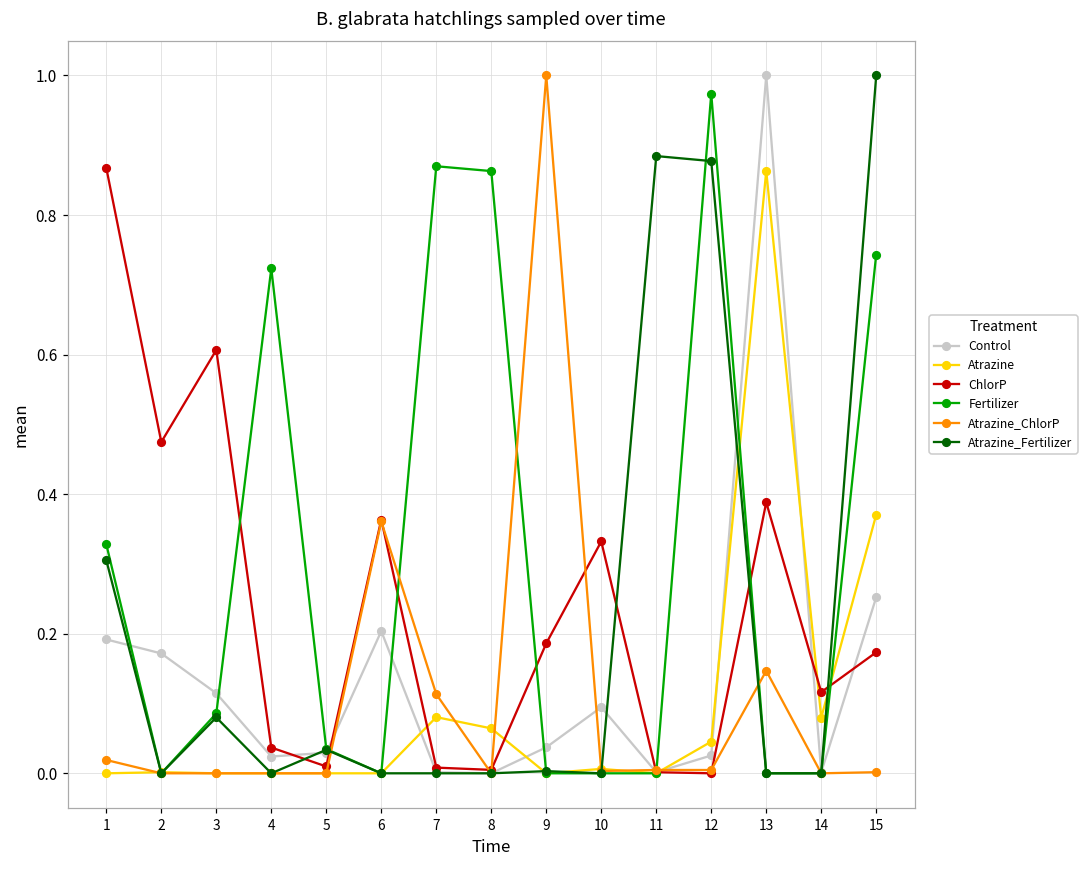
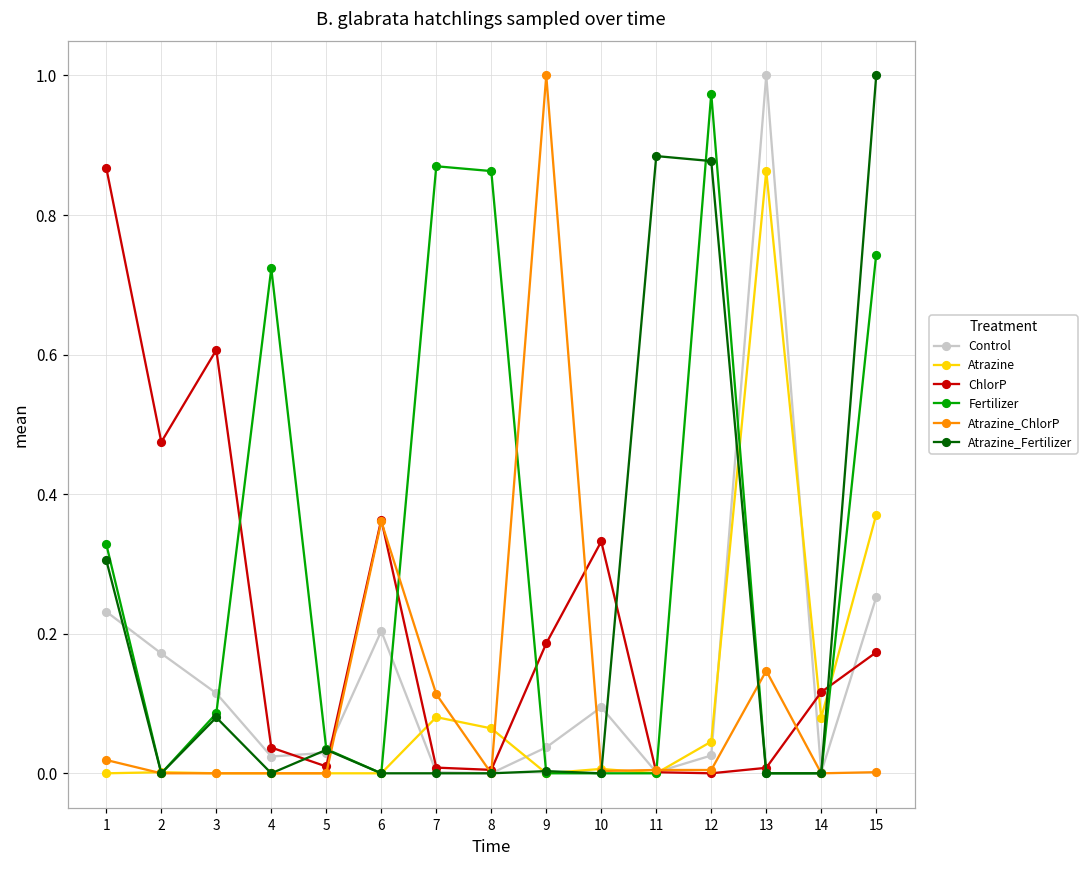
  {
    "Control": {
-     "1": 0.19,
+     "1": 0.23,
      "2": 0.17,
      "3": 0.11,
      "4": 0.02,
      "5": 0.03,
      "6": 0.20,
      "9": 0.04,
      "10": 0.09,
      "12": 0.03,
      "13": 1.00,
      "15": 0.25
    },
    "Atrazine": {
      "1": 0.00,
      "7": 0.08,
      "8": 0.06,
      "12": 0.05,
      "13": 0.86,
      "14": 0.08,
      "15": 0.37
    },
    "ChlorP": {
      "1": 0.87,
      "2": 0.47,
      "3": 0.61,
      "4": 0.04,
      "5": 0.01,
      "7": 0.01,
      "8": 0.00,
      "9": 0.19,
      "10": 0.33,
      "12": 0.00,
-     "13": 0.39,
+     "13": 0.01,
      "14": 0.12,
      "15": 0.17
    },
    "Fertilizer": {
      "1": 0.33,
      "3": 0.09,
      "4": 0.72,
      "7": 0.87,
      "8": 0.86,
      "12": 0.97,
      "15": 0.74
    },
    "Atrazine_ChlorP": {
      "1": 0.02,
      "7": 0.11,
      "9": 1.00,
      "12": 0.00,
      "13": 0.15,
      "15": 0.00
    },
    "Atrazine_Fertilizer": {
      "1": 0.31,
      "3": 0.08,
      "11": 0.88,
      "12": 0.88,
      "15": 1.00
    }
  }
